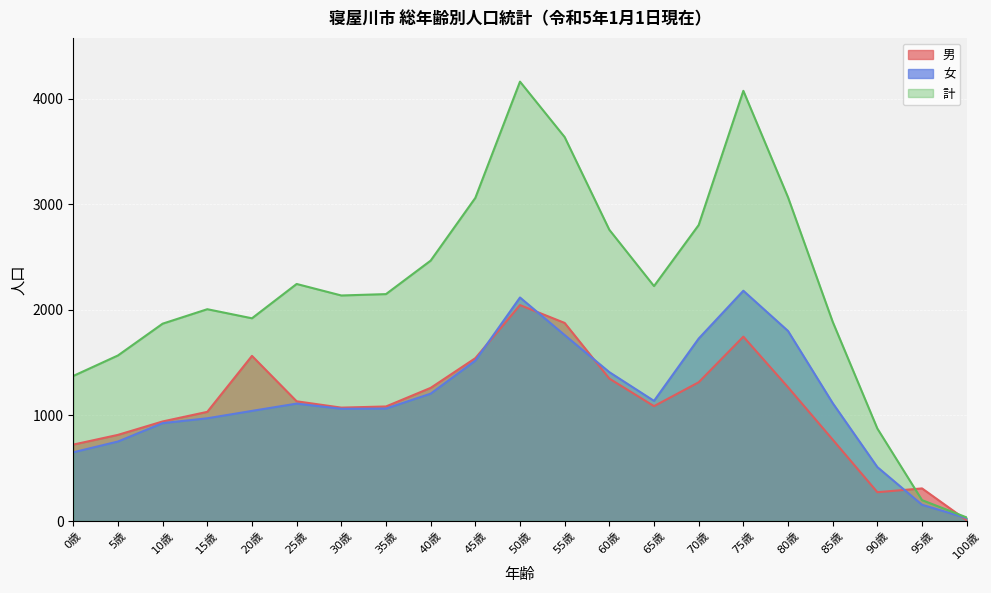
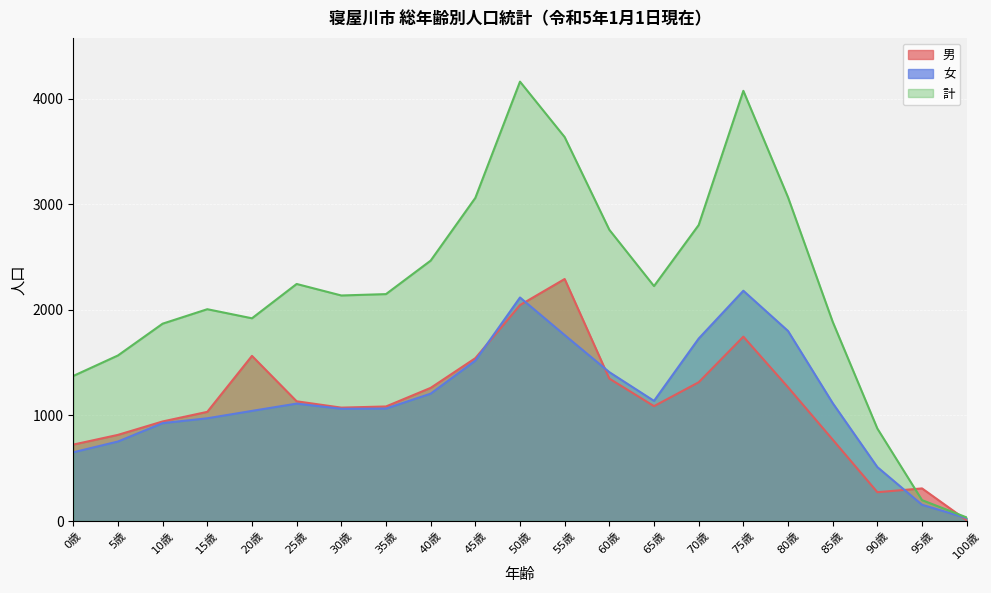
  {
    "男": {
      "0歳": 720,
      "5歳": 820,
      "15歳": 1030,
      "20歳": 1560,
      "40歳": 1260,
      "50歳": 2040,
-     "55歳": 1880,
+     "55歳": 2290,
      "60歳": 1350,
      "65歳": 1090,
      "70歳": 1310,
      "75歳": 1750,
      "80歳": 1270,
      "85歳": 770,
      "90歳": 270,
      "95歳": 310
    },
    "女": {
      "0歳": 650,
      "5歳": 750,
      "15歳": 970,
      "20歳": 1040,
      "40歳": 1210,
      "50歳": 2120,
      "55歳": 1760,
      "60歳": 1410,
      "65歳": 1140,
      "70歳": 1730,
      "75歳": 2180,
      "80歳": 1800,
      "85歳": 1120,
      "90歳": 510,
      "95歳": 150
    },
    "計": {
      "0歳": 1370,
      "5歳": 1570,
      "10歳": 1870,
      "15歳": 2010,
      "20歳": 1920,
      "25歳": 2240,
      "30歳": 2140,
      "35歳": 2150,
      "40歳": 2470,
      "45歳": 3060,
      "50歳": 4160,
      "55歳": 3640,
      "60歳": 2760,
      "65歳": 2220,
      "70歳": 2800,
      "75歳": 4070,
      "80歳": 3070,
      "85歳": 1890,
      "90歳": 880,
      "95歳": 200
    }
  }
